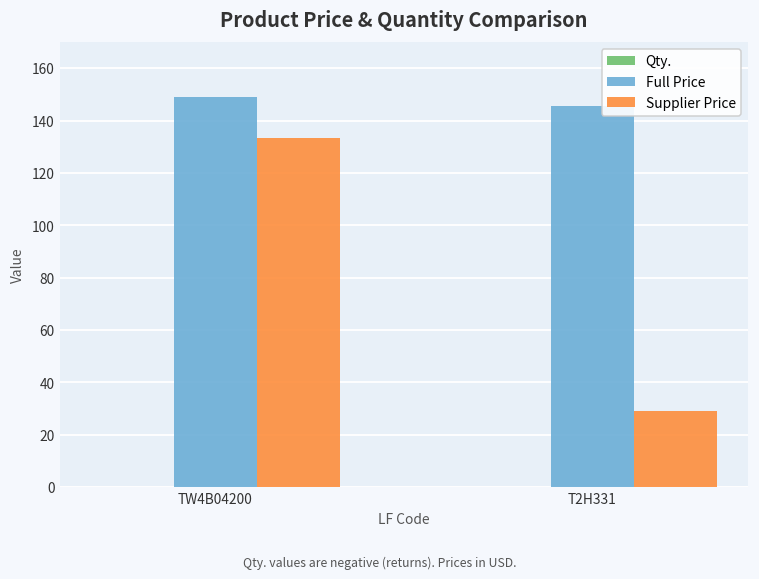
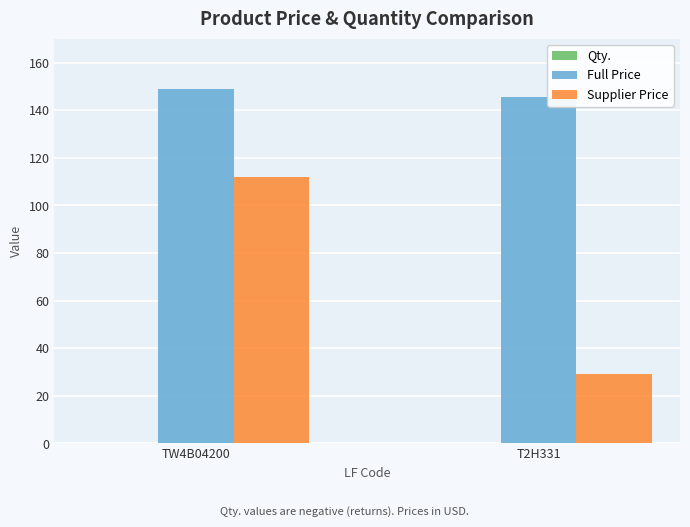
  {
    "Full Price": {
      "TW4B04200": 149,
      "T2H331": 146
    },
    "Supplier Price": {
-     "TW4B04200": 133,
+     "TW4B04200": 112,
      "T2H331": 29
    }
  }
